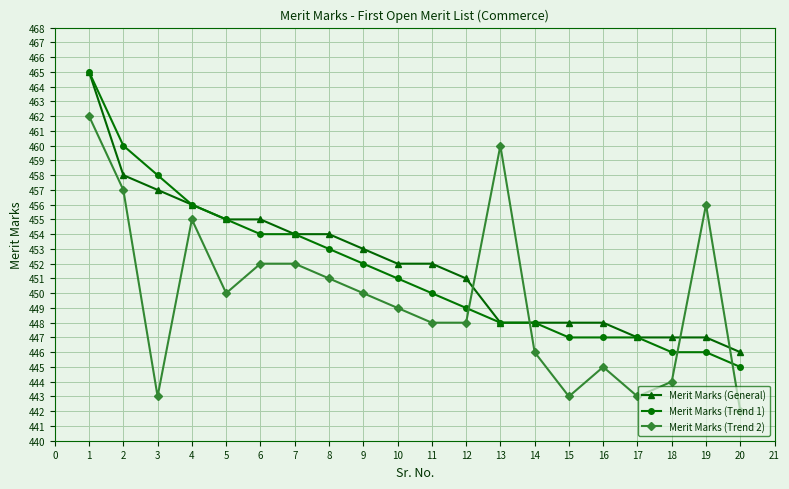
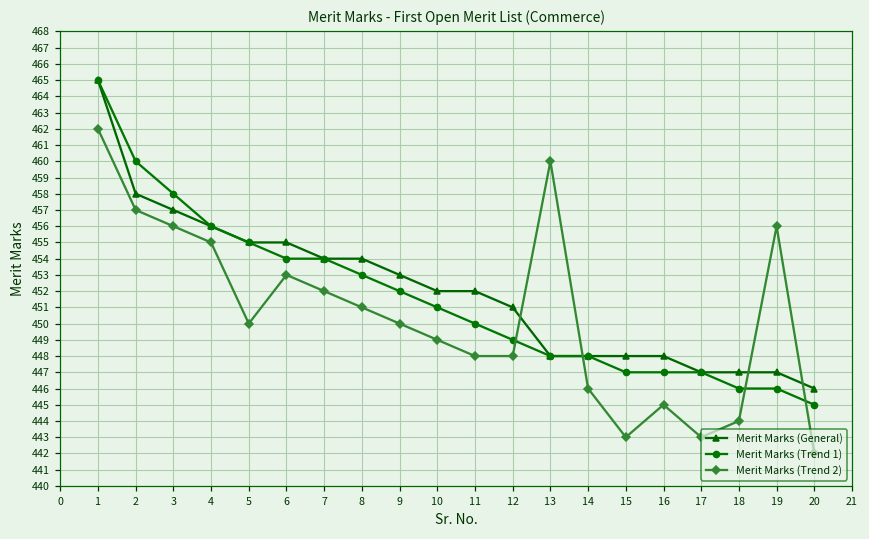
  {
    "Merit Marks (Trend 2)": {
      "1": 462,
      "2": 457,
-     "3": 443,
+     "3": 456,
      "4": 455,
      "5": 450,
-     "6": 452,
+     "6": 453,
      "7": 452,
      "8": 451,
      "9": 450,
      "10": 449,
      "11": 448,
      "12": 448,
      "13": 460,
      "14": 446,
      "15": 443,
      "16": 445,
      "17": 443,
      "18": 444,
      "19": 456
    }
  }
